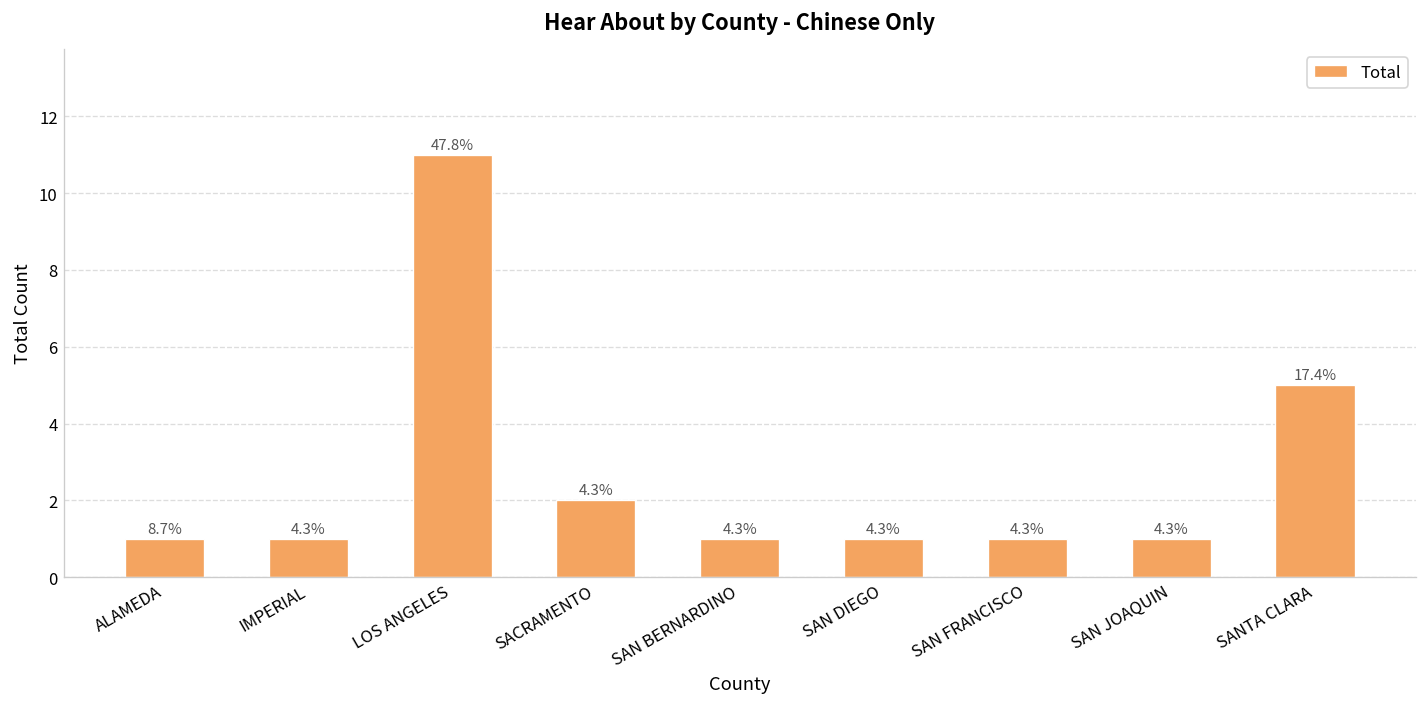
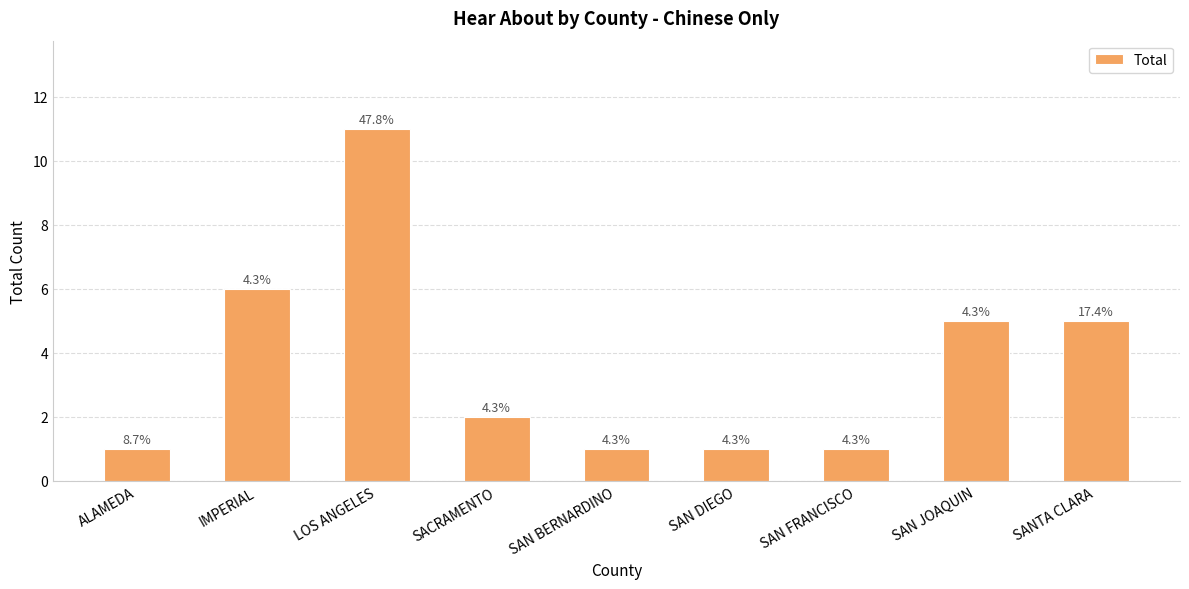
  {
-   "IMPERIAL": 1,
-   "SAN JOAQUIN": 1
+   "IMPERIAL": 6,
+   "SAN JOAQUIN": 5
  }
